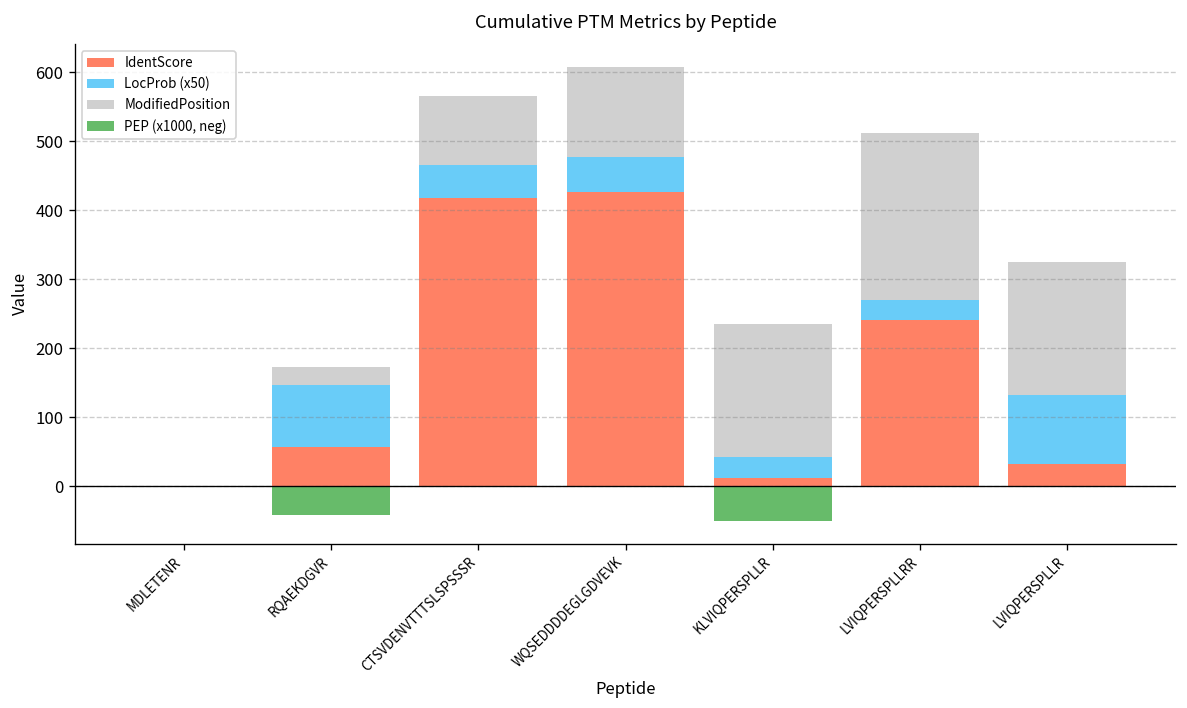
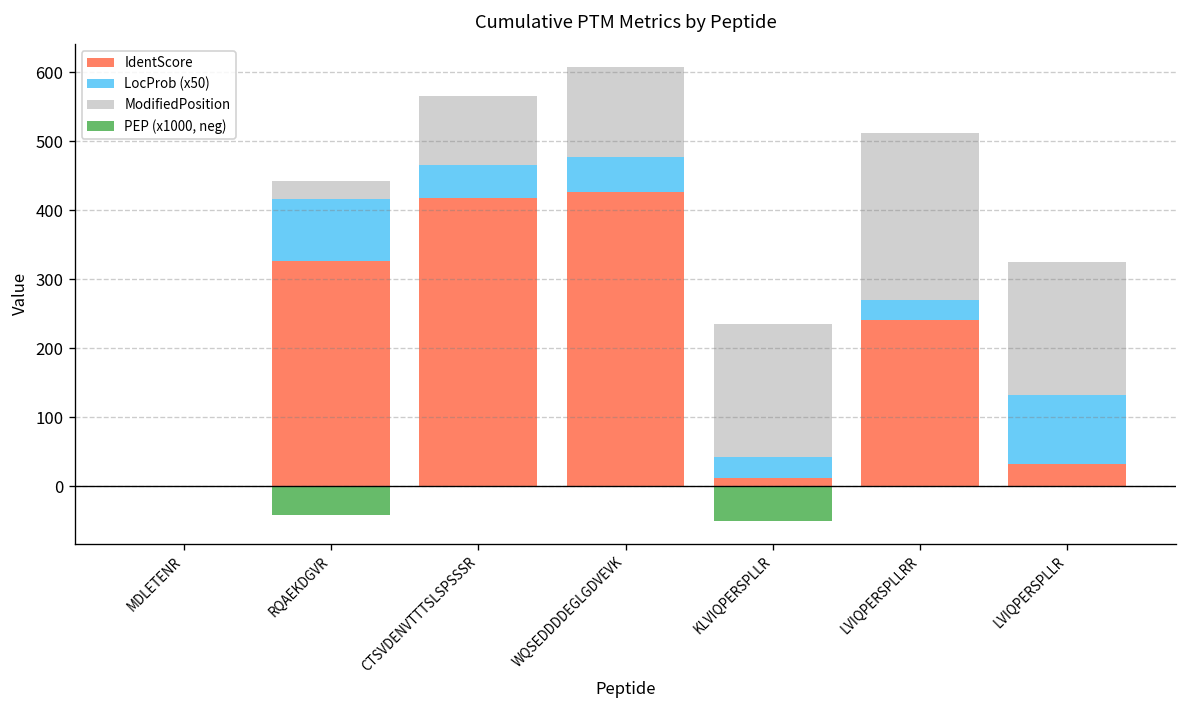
  {
    "IdentScore": {
      "MDLETENR": 0,
-     "RQAEKDGVR": 60,
+     "RQAEKDGVR": 330,
      "CTSVDENVTTTSLSPSSSR": 420,
      "WQSEDDDDEGLGDVEVK": 430,
      "KLVIQPERSPLLR": 10,
      "LVIQPERSPLLRR": 240,
      "LVIQPERSPLLR": 30
    },
    "LocProb (x50)": {
      "MDLETENR": 0,
      "RQAEKDGVR": 90,
      "CTSVDENVTTTSLSPSSSR": 50,
      "WQSEDDDDEGLGDVEVK": 50,
      "KLVIQPERSPLLR": 30,
      "LVIQPERSPLLRR": 30,
      "LVIQPERSPLLR": 100
    },
    "ModifiedPosition": {
      "RQAEKDGVR": 30,
      "CTSVDENVTTTSLSPSSSR": 100,
      "WQSEDDDDEGLGDVEVK": 130,
      "KLVIQPERSPLLR": 190,
      "LVIQPERSPLLRR": 240,
      "LVIQPERSPLLR": 190
    },
    "PEP (x1000, neg)": {
      "MDLETENR": 0,
      "RQAEKDGVR": -40,
      "CTSVDENVTTTSLSPSSSR": 0,
      "WQSEDDDDEGLGDVEVK": 0,
      "KLVIQPERSPLLR": -50,
      "LVIQPERSPLLR": 0
    }
  }
